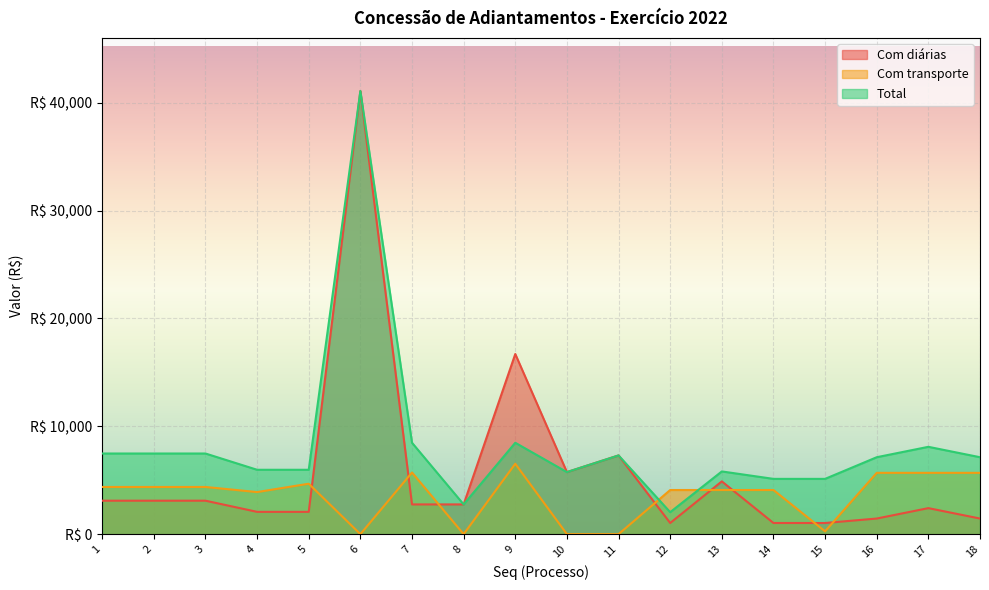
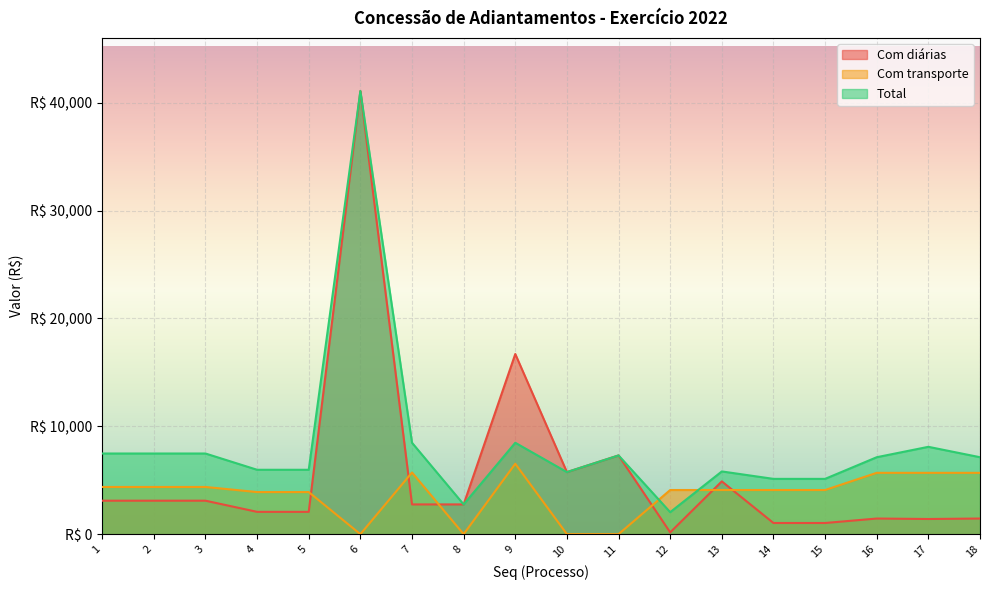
  {
    "Com diárias": {
      "1": "R$ 3,100",
      "2": "R$ 3,100",
      "3": "R$ 3,100",
      "4": "R$ 2,100",
      "5": "R$ 2,100",
      "7": "R$ 2,800",
      "9": "R$ 16,700",
-     "12": "R$ 1,000",
+     "12": "R$ 200",
      "13": "R$ 4,900",
      "14": "R$ 1,000",
      "15": "R$ 1,000",
      "16": "R$ 1,400",
-     "17": "R$ 2,400",
+     "17": "R$ 1,400",
      "18": "R$ 1,400"
    },
    "Com transporte": {
      "1": "R$ 4,400",
      "2": "R$ 4,400",
      "3": "R$ 4,400",
      "4": "R$ 3,900",
-     "5": "R$ 4,700",
+     "5": "R$ 3,900",
      "6": "R$ 0",
      "7": "R$ 5,700",
      "8": "R$ 0",
      "9": "R$ 6,500",
      "10": "R$ 0",
      "11": "R$ 0",
      "12": "R$ 4,100",
      "13": "R$ 4,100",
      "14": "R$ 4,100",
-     "15": "R$ 300",
+     "15": "R$ 4,100",
      "16": "R$ 5,700",
      "17": "R$ 5,700",
      "18": "R$ 5,700"
    },
    "Total": {
      "1": "R$ 7,500",
      "2": "R$ 7,500",
      "3": "R$ 7,500",
      "4": "R$ 6,000",
      "5": "R$ 6,000",
      "7": "R$ 8,500",
      "9": "R$ 8,500",
      "12": "R$ 2,000",
      "13": "R$ 5,800",
      "14": "R$ 5,100",
      "15": "R$ 5,100",
      "16": "R$ 7,100",
      "17": "R$ 8,100",
      "18": "R$ 7,100"
    }
  }
